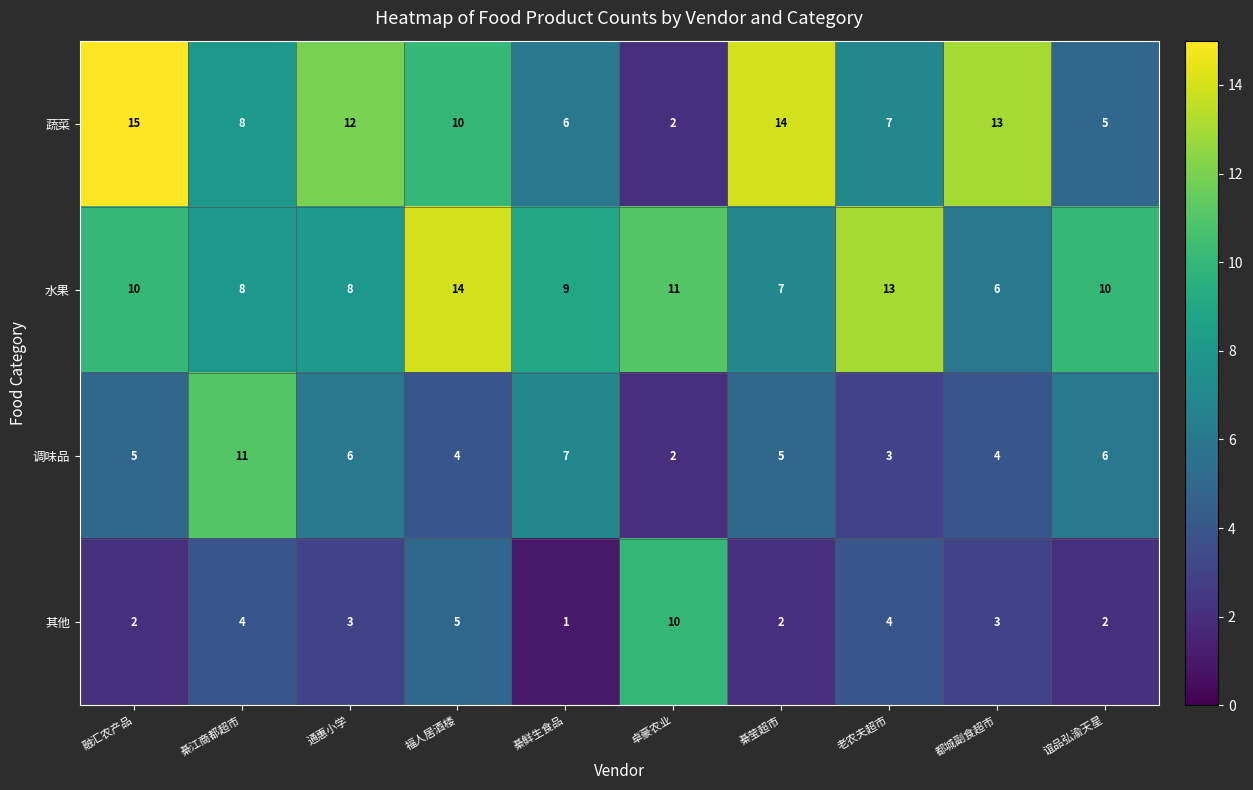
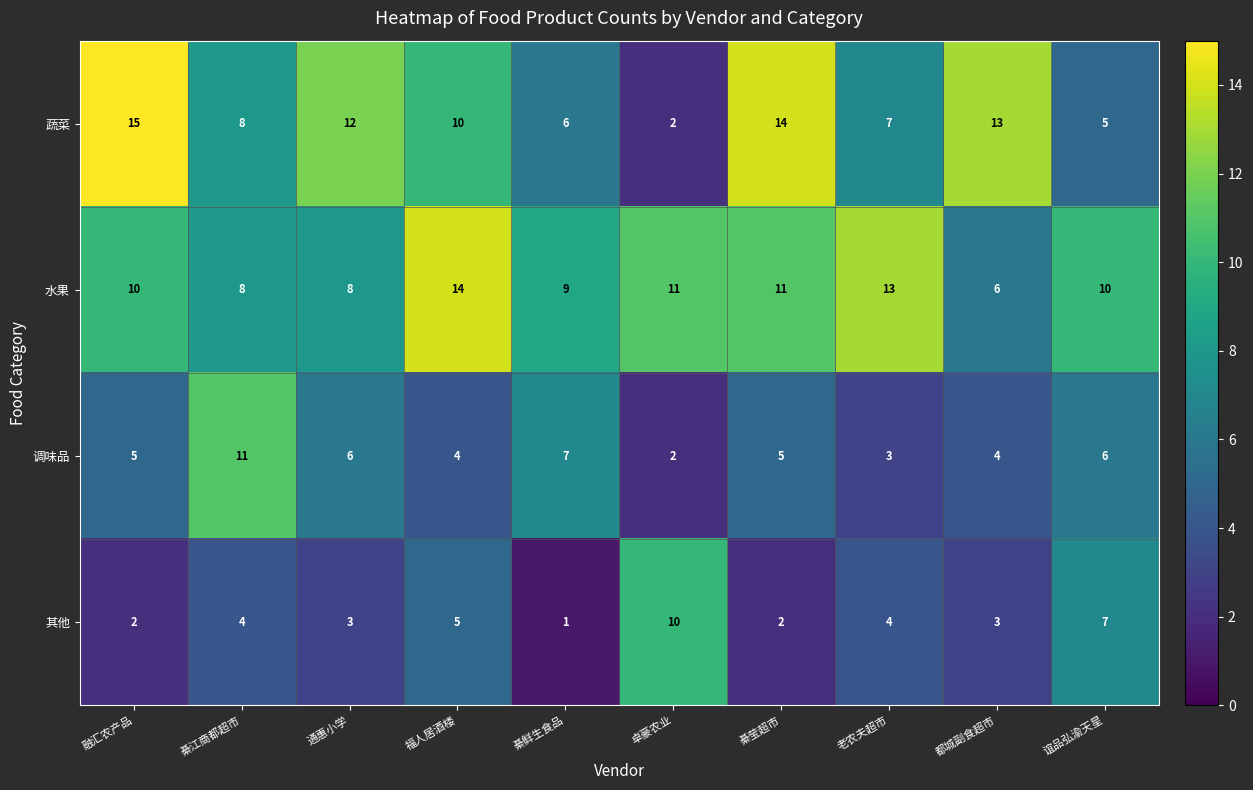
  {
    "蔬菜": {
      "融汇农产品": 15,
      "綦江商都超市": 8,
      "通惠小学": 12,
      "福人居酒楼": 10,
      "綦鲜生食品": 6,
      "卓豪农业": 2,
      "綦莹超市": 14,
      "老农夫超市": 7,
      "都城副食超市": 13,
      "谊品弘渝天星": 5
    },
    "水果": {
      "融汇农产品": 10,
      "綦江商都超市": 8,
      "通惠小学": 8,
      "福人居酒楼": 14,
      "綦鲜生食品": 9,
      "卓豪农业": 11,
-     "綦莹超市": 7,
+     "綦莹超市": 11,
      "老农夫超市": 13,
      "都城副食超市": 6,
      "谊品弘渝天星": 10
    },
    "调味品": {
      "融汇农产品": 5,
      "綦江商都超市": 11,
      "通惠小学": 6,
      "福人居酒楼": 4,
      "綦鲜生食品": 7,
      "卓豪农业": 2,
      "綦莹超市": 5,
      "老农夫超市": 3,
      "都城副食超市": 4,
      "谊品弘渝天星": 6
    },
    "其他": {
      "融汇农产品": 2,
      "綦江商都超市": 4,
      "通惠小学": 3,
      "福人居酒楼": 5,
      "綦鲜生食品": 1,
      "卓豪农业": 10,
      "綦莹超市": 2,
      "老农夫超市": 4,
      "都城副食超市": 3,
-     "谊品弘渝天星": 2
+     "谊品弘渝天星": 7
    }
  }
